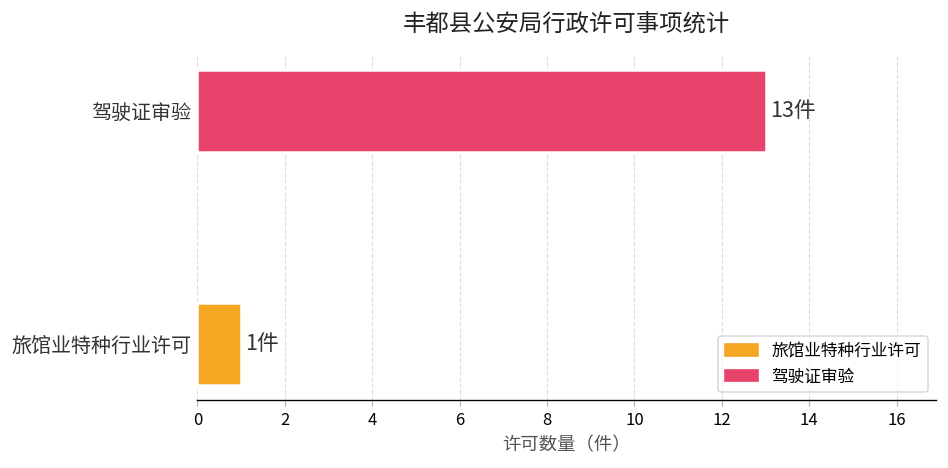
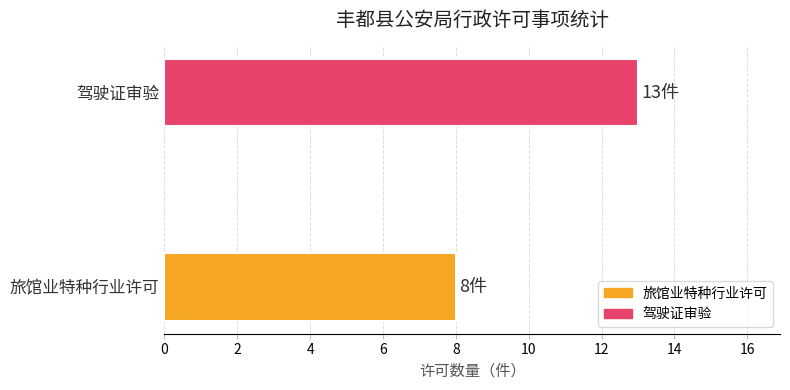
  {
    "驾驶证审验": "13件",
-   "旅馆业特种行业许可": "1件"
+   "旅馆业特种行业许可": "8件"
  }
